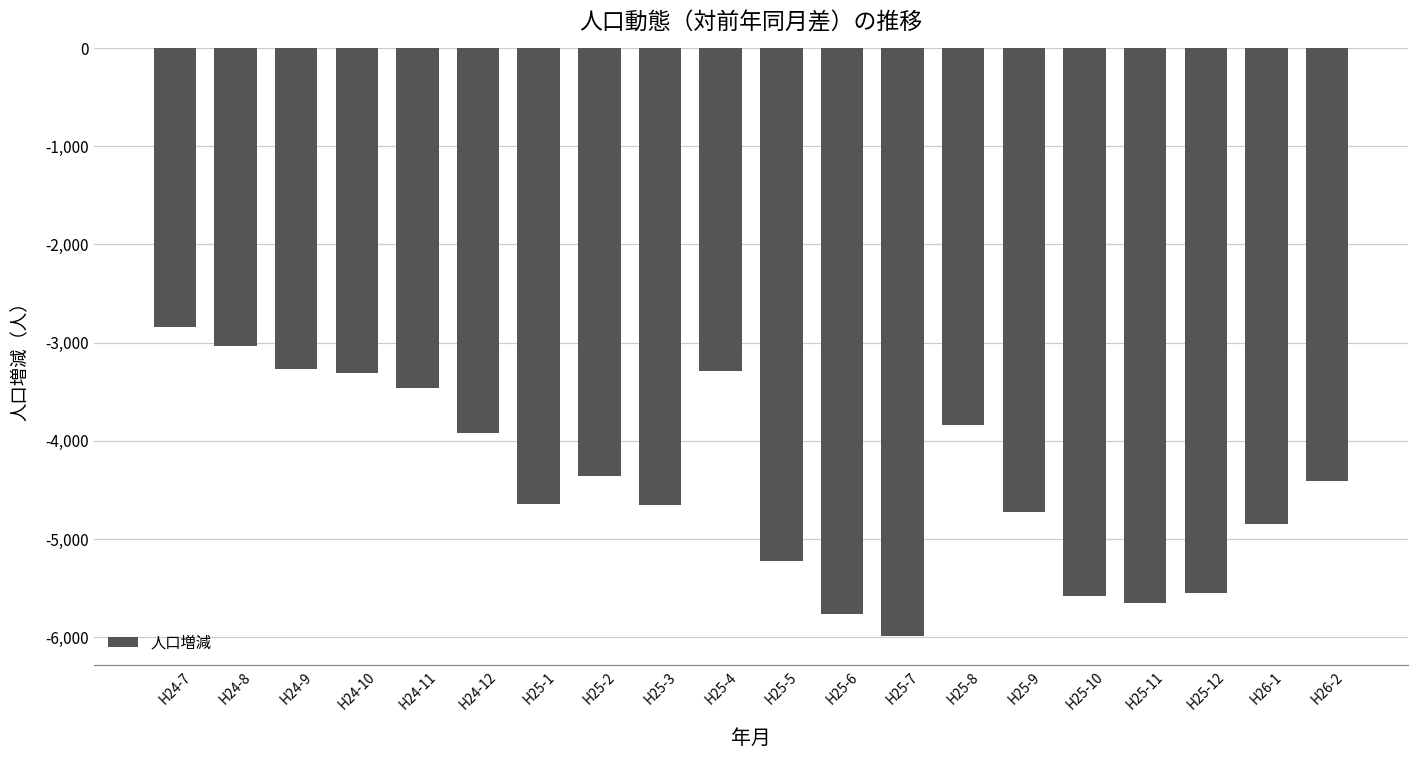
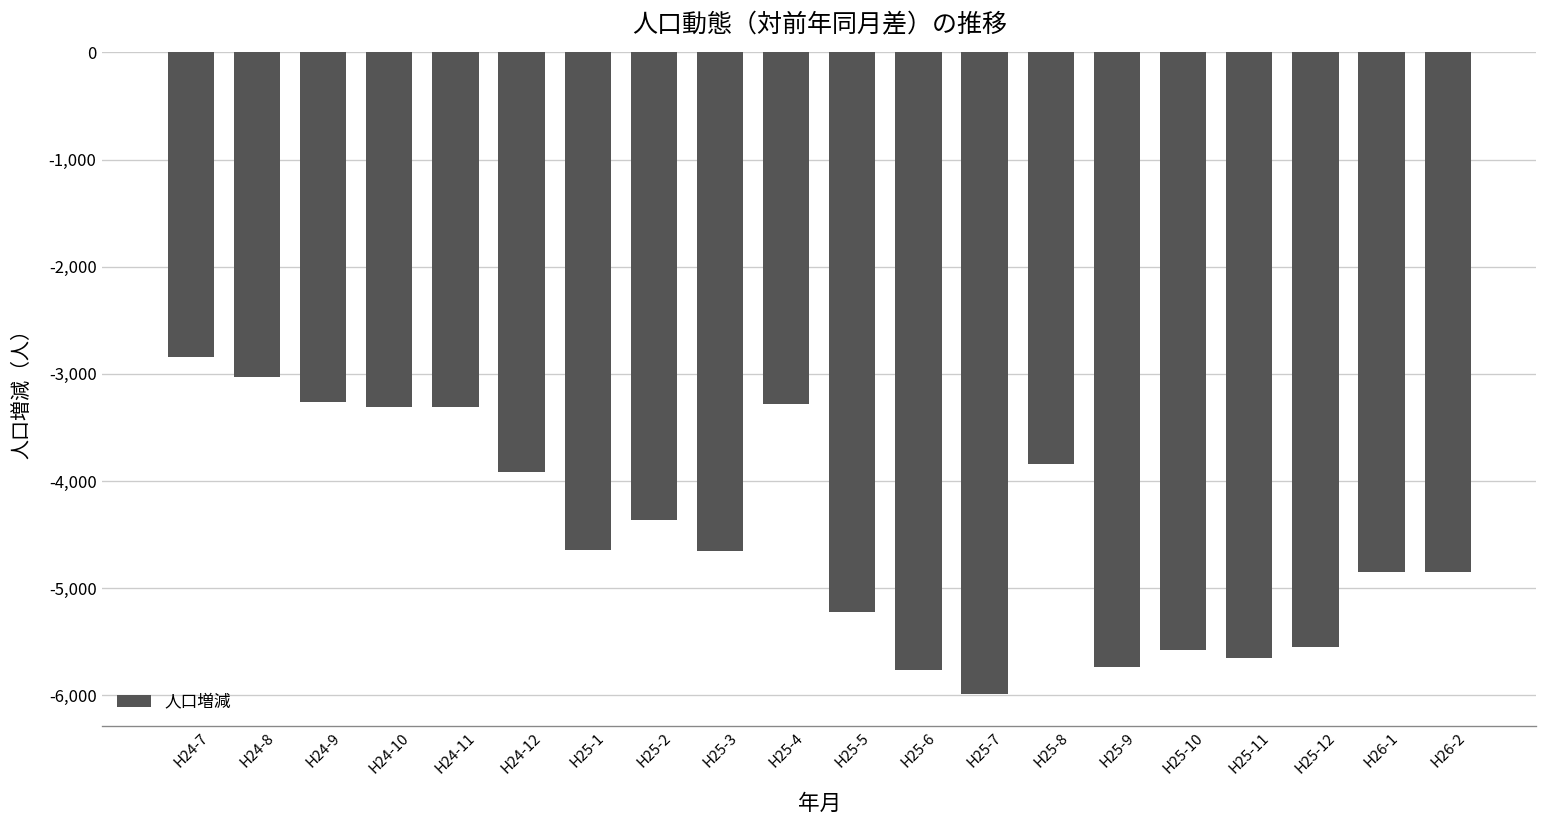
  {
    "H24-7": "-2,800",
    "H24-8": "-3,000",
    "H24-9": "-3,300",
    "H24-10": "-3,300",
-   "H24-11": "-3,500",
+   "H24-11": "-3,300",
    "H24-12": "-3,900",
    "H25-1": "-4,600",
    "H25-2": "-4,400",
    "H25-3": "-4,700",
    "H25-4": "-3,300",
    "H25-5": "-5,200",
    "H25-6": "-5,800",
    "H25-7": "-6,000",
    "H25-8": "-3,800",
-   "H25-9": "-4,700",
+   "H25-9": "-5,700",
    "H25-10": "-5,600",
    "H25-11": "-5,700",
    "H25-12": "-5,500",
    "H26-1": "-4,800",
-   "H26-2": "-4,400"
+   "H26-2": "-4,900"
  }
